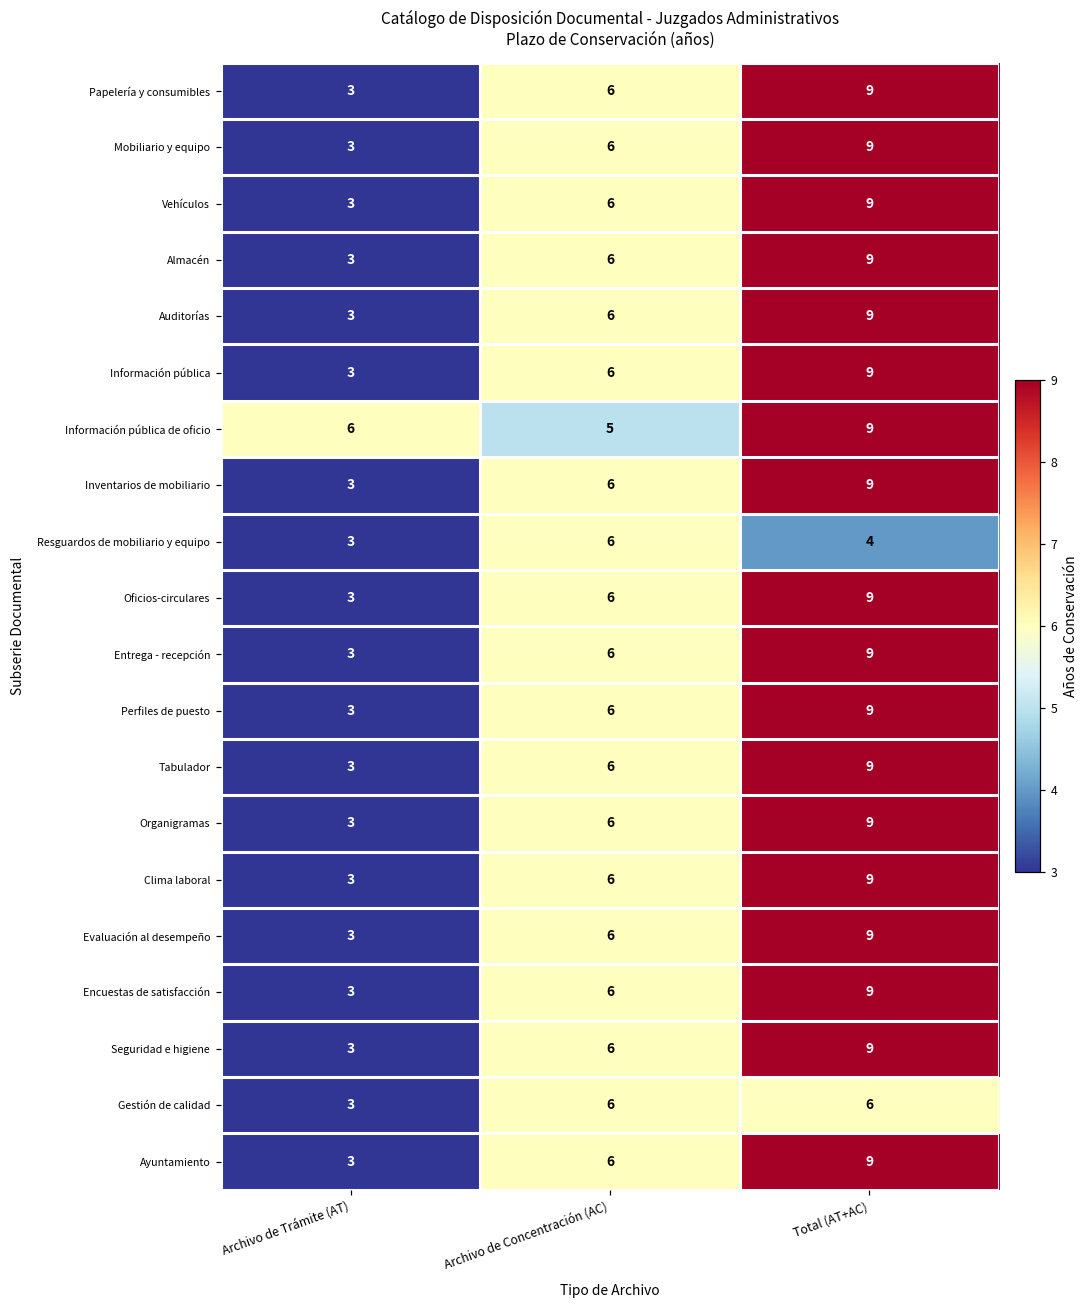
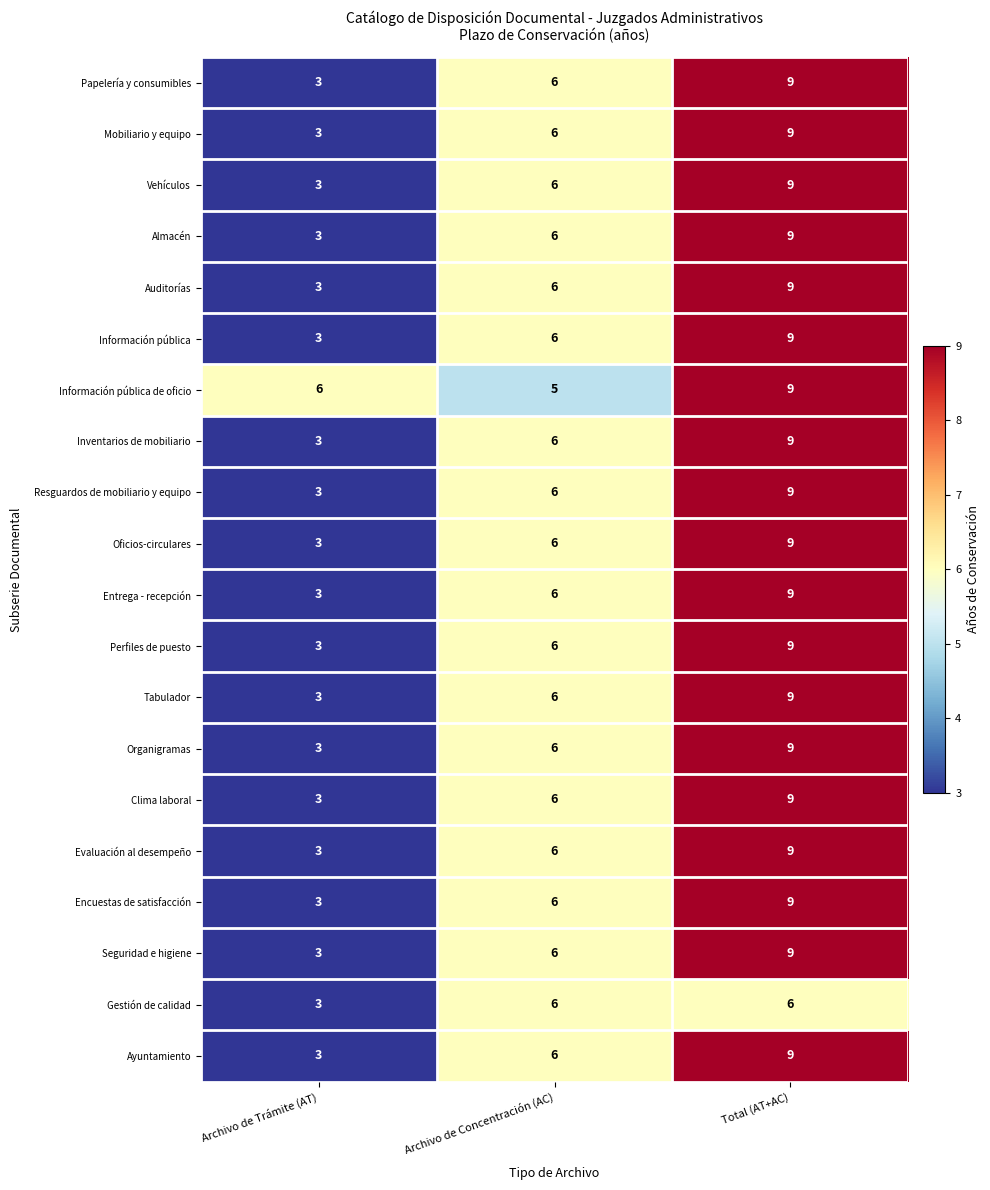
  {
    "Papelería y consumibles": {
      "Archivo de Trámite (AT)": 3,
      "Archivo de Concentración (AC)": 6,
      "Total (AT+AC)": 9
    },
    "Mobiliario y equipo": {
      "Archivo de Trámite (AT)": 3,
      "Archivo de Concentración (AC)": 6,
      "Total (AT+AC)": 9
    },
    "Vehículos": {
      "Archivo de Trámite (AT)": 3,
      "Archivo de Concentración (AC)": 6,
      "Total (AT+AC)": 9
    },
    "Almacén": {
      "Archivo de Trámite (AT)": 3,
      "Archivo de Concentración (AC)": 6,
      "Total (AT+AC)": 9
    },
    "Auditorías": {
      "Archivo de Trámite (AT)": 3,
      "Archivo de Concentración (AC)": 6,
      "Total (AT+AC)": 9
    },
    "Información pública": {
      "Archivo de Trámite (AT)": 3,
      "Archivo de Concentración (AC)": 6,
      "Total (AT+AC)": 9
    },
    "Información pública de oficio": {
      "Archivo de Trámite (AT)": 6,
      "Archivo de Concentración (AC)": 5,
      "Total (AT+AC)": 9
    },
    "Inventarios de mobiliario": {
      "Archivo de Trámite (AT)": 3,
      "Archivo de Concentración (AC)": 6,
      "Total (AT+AC)": 9
    },
    "Resguardos de mobiliario y equipo": {
      "Archivo de Trámite (AT)": 3,
      "Archivo de Concentración (AC)": 6,
-     "Total (AT+AC)": 4
+     "Total (AT+AC)": 9
    },
    "Oficios-circulares": {
      "Archivo de Trámite (AT)": 3,
      "Archivo de Concentración (AC)": 6,
      "Total (AT+AC)": 9
    },
    "Entrega - recepción": {
      "Archivo de Trámite (AT)": 3,
      "Archivo de Concentración (AC)": 6,
      "Total (AT+AC)": 9
    },
    "Perfiles de puesto": {
      "Archivo de Trámite (AT)": 3,
      "Archivo de Concentración (AC)": 6,
      "Total (AT+AC)": 9
    },
    "Tabulador": {
      "Archivo de Trámite (AT)": 3,
      "Archivo de Concentración (AC)": 6,
      "Total (AT+AC)": 9
    },
    "Organigramas": {
      "Archivo de Trámite (AT)": 3,
      "Archivo de Concentración (AC)": 6,
      "Total (AT+AC)": 9
    },
    "Clima laboral": {
      "Archivo de Trámite (AT)": 3,
      "Archivo de Concentración (AC)": 6,
      "Total (AT+AC)": 9
    },
    "Evaluación al desempeño": {
      "Archivo de Trámite (AT)": 3,
      "Archivo de Concentración (AC)": 6,
      "Total (AT+AC)": 9
    },
    "Encuestas de satisfacción": {
      "Archivo de Trámite (AT)": 3,
      "Archivo de Concentración (AC)": 6,
      "Total (AT+AC)": 9
    },
    "Seguridad e higiene": {
      "Archivo de Trámite (AT)": 3,
      "Archivo de Concentración (AC)": 6,
      "Total (AT+AC)": 9
    },
    "Gestión de calidad": {
      "Archivo de Trámite (AT)": 3,
      "Archivo de Concentración (AC)": 6,
      "Total (AT+AC)": 6
    },
    "Ayuntamiento": {
      "Archivo de Trámite (AT)": 3,
      "Archivo de Concentración (AC)": 6,
      "Total (AT+AC)": 9
    }
  }
